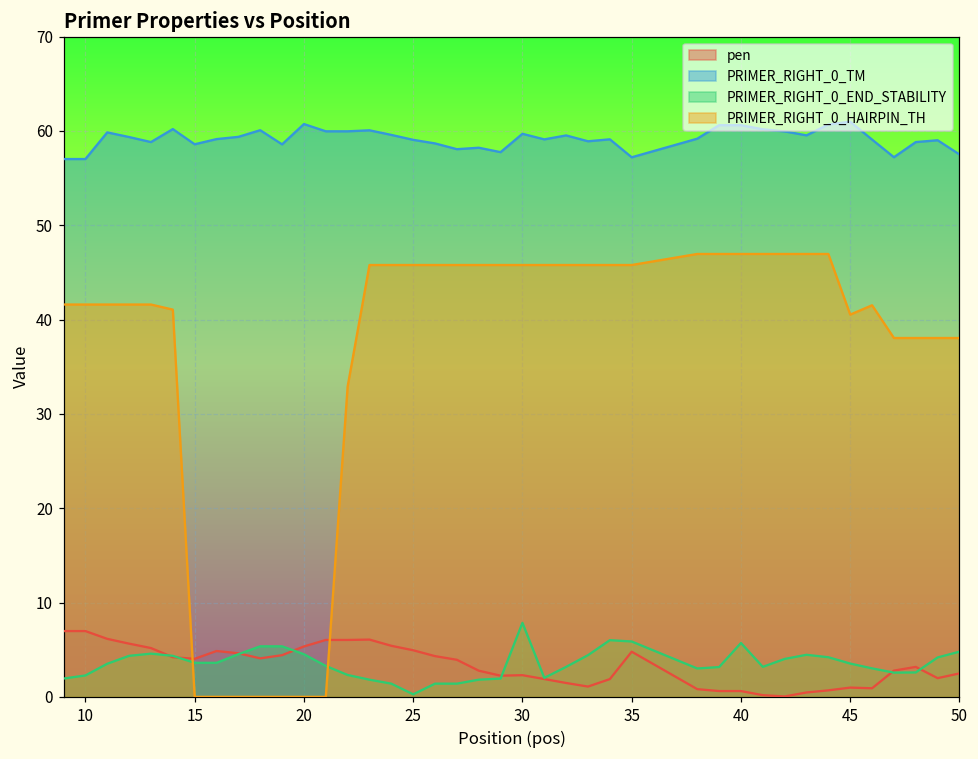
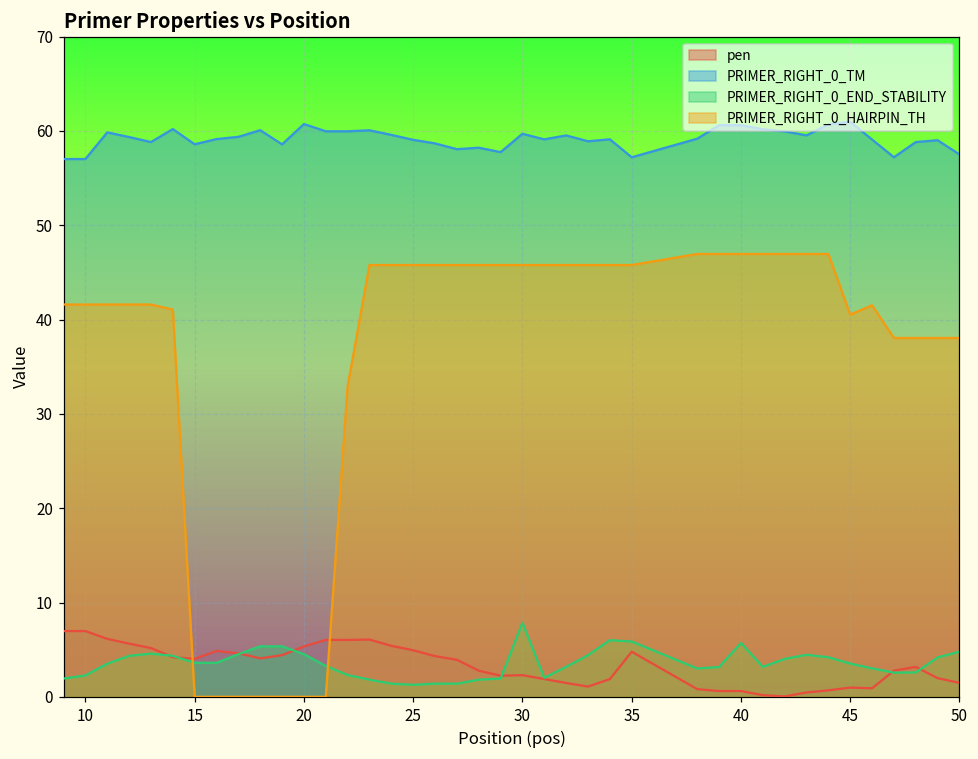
  {
    "pen": {
      "10": 7,
      "15": 4,
      "20": 5,
      "25": 5,
      "30": 2,
      "35": 5,
      "40": 1,
      "45": 1,
-     "50": 2
+     "50": 1
    },
    "PRIMER_RIGHT_0_TM": {
      "10": 57,
      "15": 59,
      "20": 61,
      "25": 59,
      "30": 60,
      "35": 57,
      "50": 58
    },
    "PRIMER_RIGHT_0_END_STABILITY": {
      "10": 2,
      "15": 4,
      "20": 5,
-     "25": 0,
+     "25": 1,
      "30": 8,
      "35": 6,
      "40": 6,
      "45": 4,
      "50": 5
    },
    "PRIMER_RIGHT_0_HAIRPIN_TH": {
      "10": 42,
      "15": 0,
      "20": 0,
      "25": 46,
      "30": 46,
      "35": 46,
      "40": 47,
      "45": 41,
      "50": 38
    }
  }
